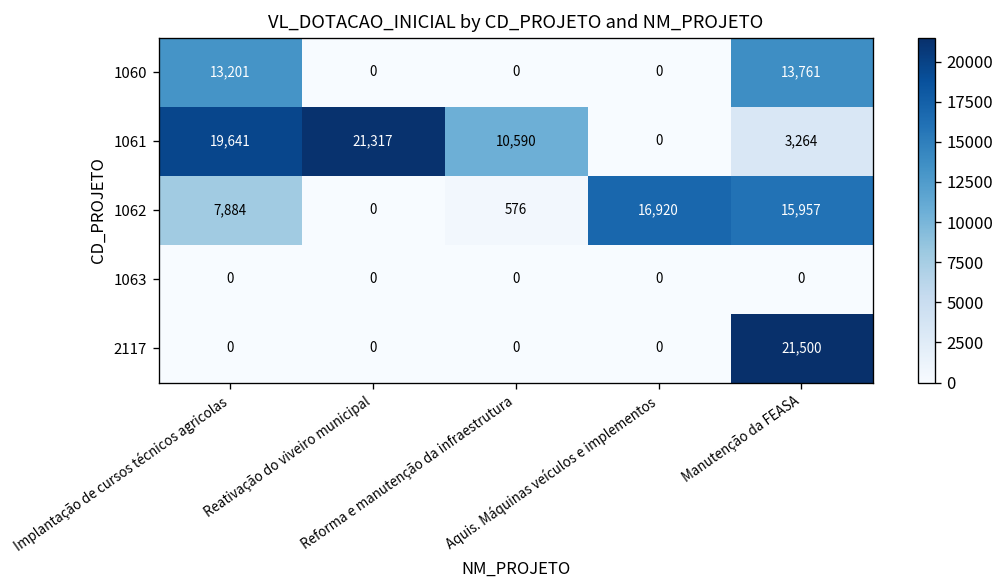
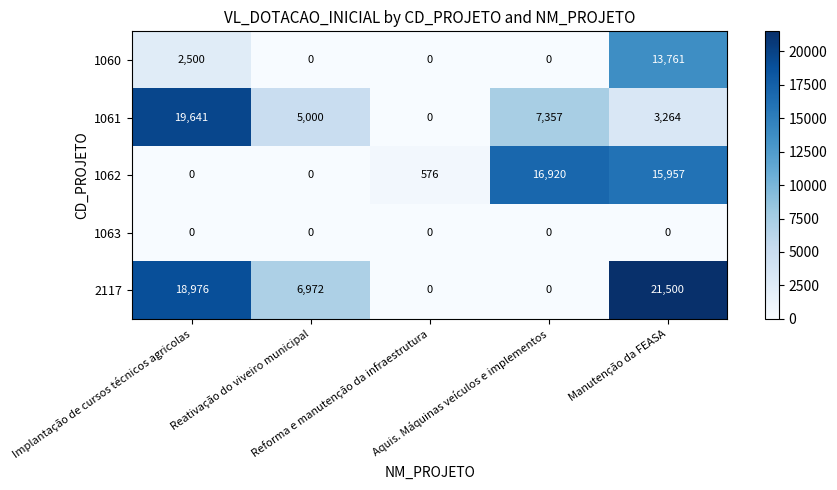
  {
    "1060": {
-     "Implantação de cursos técnicos agricolas": "13,201",
+     "Implantação de cursos técnicos agricolas": "2,500",
      "Reativação do viveiro municipal": "0",
      "Reforma e manutenção da infraestrutura": "0",
      "Aquis. Máquinas veículos e implementos": "0",
      "Manutenção da FEASA": "13,761"
    },
    "1061": {
      "Implantação de cursos técnicos agricolas": "19,641",
-     "Reativação do viveiro municipal": "21,317",
-     "Reforma e manutenção da infraestrutura": "10,590",
-     "Aquis. Máquinas veículos e implementos": "0",
+     "Reativação do viveiro municipal": "5,000",
+     "Reforma e manutenção da infraestrutura": "0",
+     "Aquis. Máquinas veículos e implementos": "7,357",
      "Manutenção da FEASA": "3,264"
    },
    "1062": {
-     "Implantação de cursos técnicos agricolas": "7,884",
+     "Implantação de cursos técnicos agricolas": "0",
      "Reativação do viveiro municipal": "0",
      "Reforma e manutenção da infraestrutura": "576",
      "Aquis. Máquinas veículos e implementos": "16,920",
      "Manutenção da FEASA": "15,957"
    },
    "1063": {
      "Implantação de cursos técnicos agricolas": "0",
      "Reativação do viveiro municipal": "0",
      "Reforma e manutenção da infraestrutura": "0",
      "Aquis. Máquinas veículos e implementos": "0",
      "Manutenção da FEASA": "0"
    },
    "2117": {
-     "Implantação de cursos técnicos agricolas": "0",
-     "Reativação do viveiro municipal": "0",
+     "Implantação de cursos técnicos agricolas": "18,976",
+     "Reativação do viveiro municipal": "6,972",
      "Reforma e manutenção da infraestrutura": "0",
      "Aquis. Máquinas veículos e implementos": "0",
      "Manutenção da FEASA": "21,500"
    }
  }
